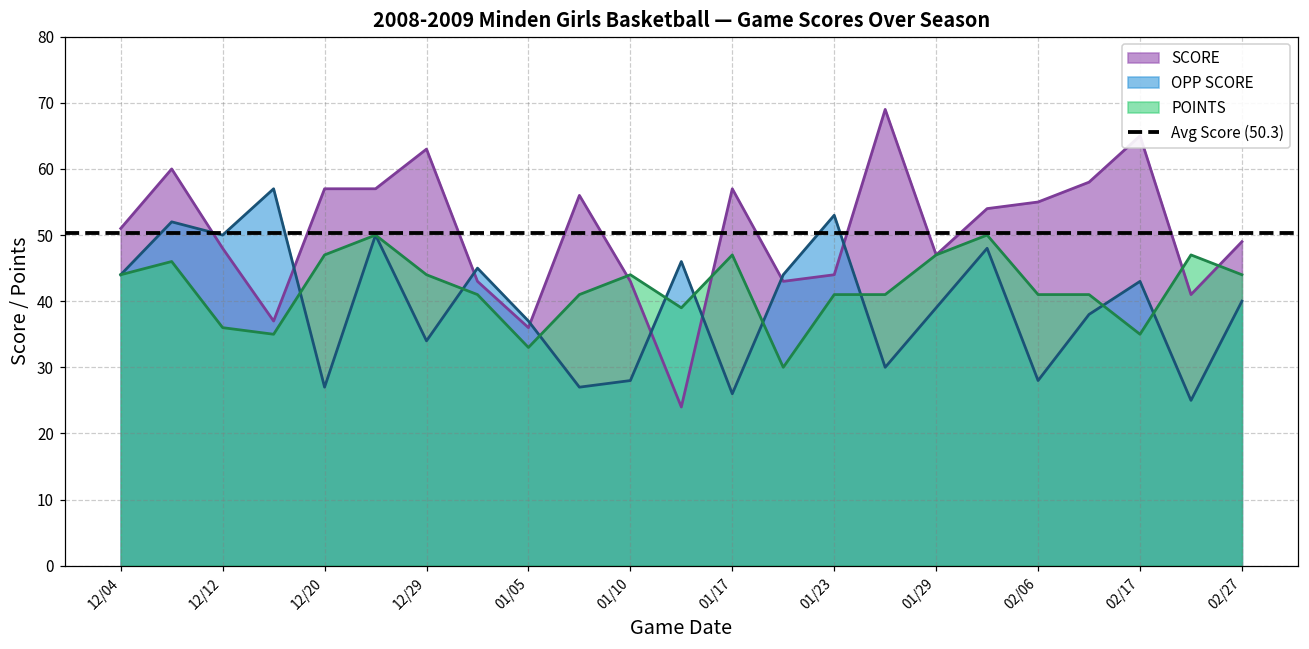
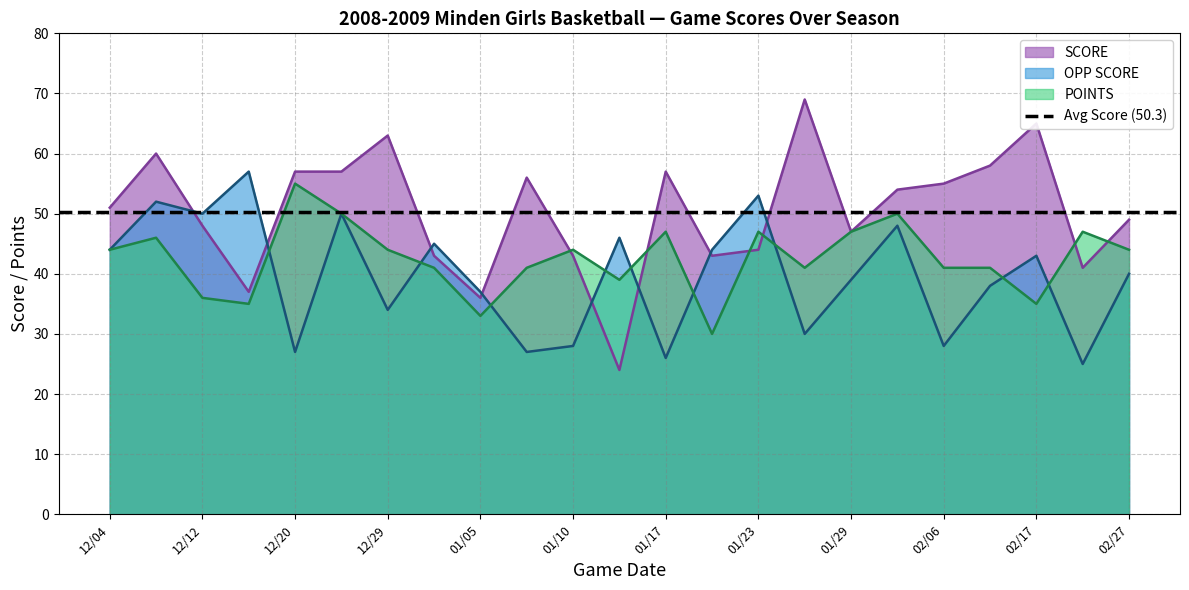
  {
    "SCORE": {
      "12/04": 51,
      "12/12": 48,
      "12/20": 57,
      "12/29": 63,
      "01/05": 36,
      "01/10": 43,
      "01/17": 57,
      "01/23": 44,
      "02/06": 55,
      "02/27": 49
    },
    "OPP SCORE": {
      "12/12": 50,
      "12/20": 27,
      "12/29": 34,
      "01/05": 37,
      "01/10": 28,
      "01/17": 26,
      "01/23": 53,
      "01/29": 39,
      "02/06": 28,
      "02/17": 43,
      "02/27": 40
    },
    "POINTS": {
      "12/12": 36,
-     "12/20": 47,
+     "12/20": 55,
      "12/29": 44,
      "01/05": 33,
      "01/10": 44,
      "01/17": 47,
-     "01/23": 41,
+     "01/23": 47,
      "02/06": 41,
      "02/17": 35,
      "02/27": 44
    }
  }
